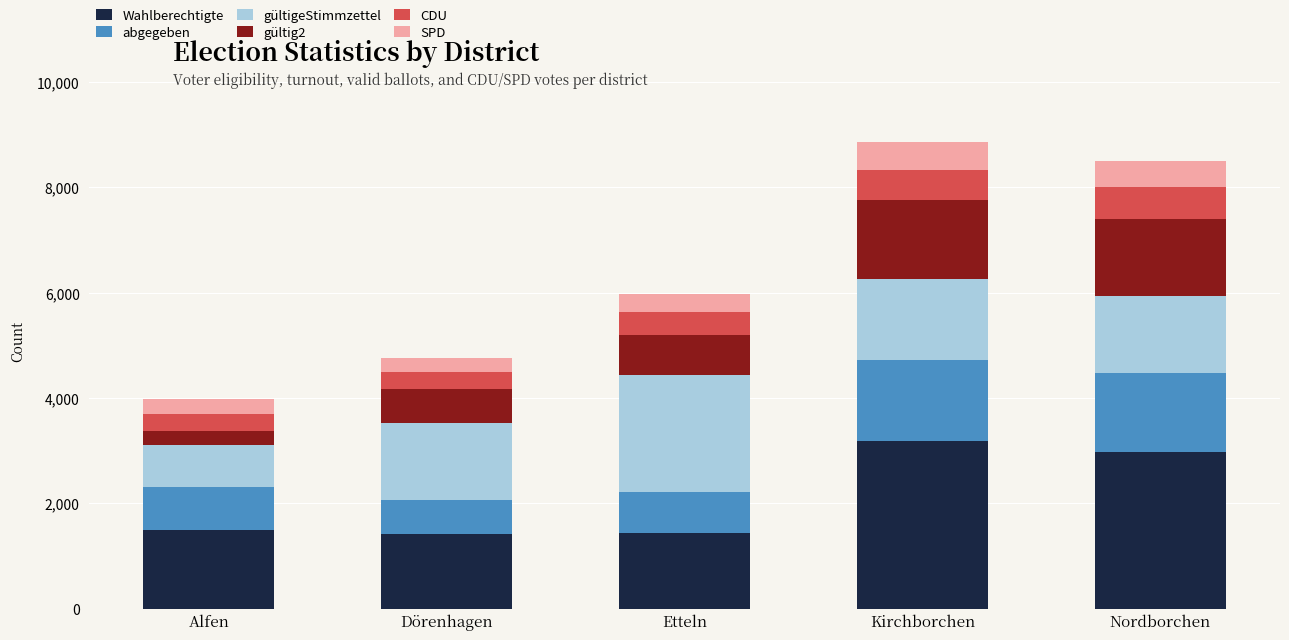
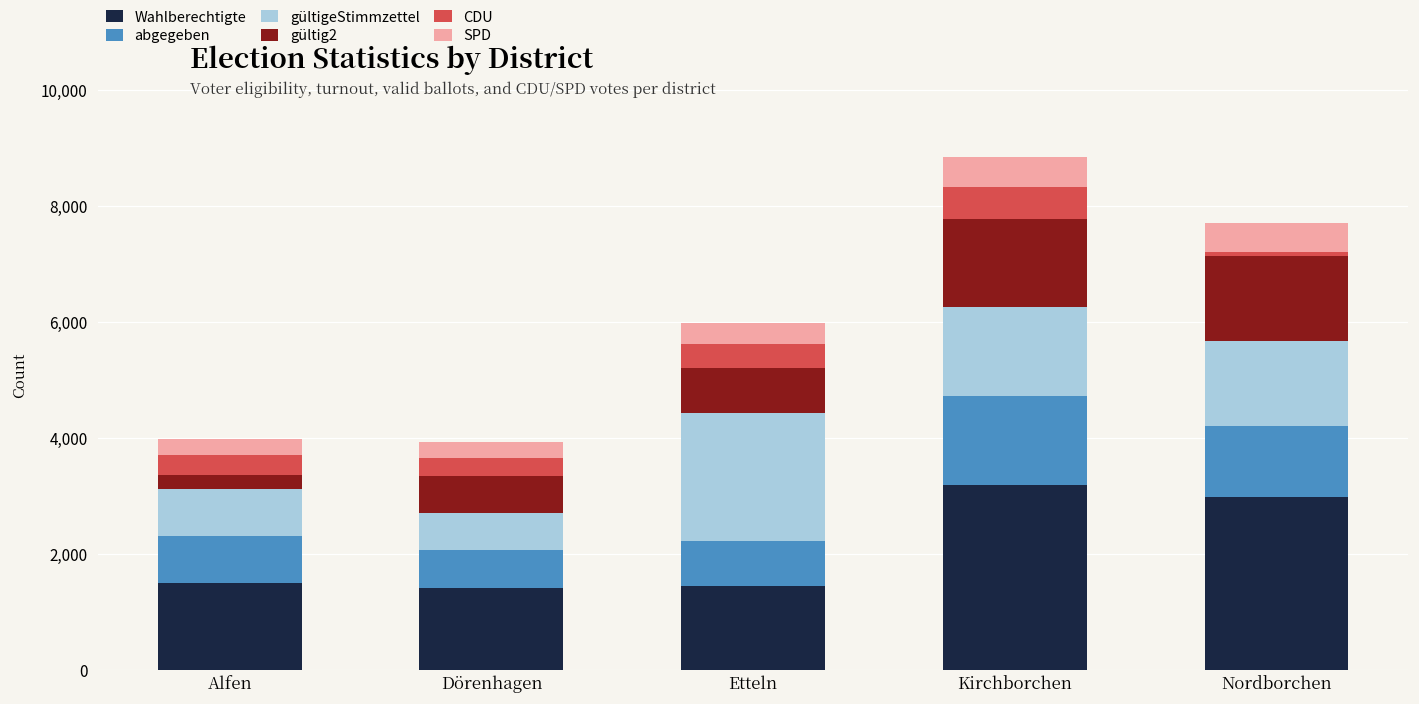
  {
    "Wahlberechtigte": {
      "Alfen": "1,500",
      "Dörenhagen": "1,400",
      "Etteln": "1,400",
      "Kirchborchen": "3,200",
      "Nordborchen": "3,000"
    },
    "abgegeben": {
      "Alfen": "800",
      "Dörenhagen": "600",
      "Etteln": "800",
      "Kirchborchen": "1,500",
-     "Nordborchen": "1,500"
+     "Nordborchen": "1,200"
    },
    "gültigeStimmzettel": {
      "Alfen": "800",
-     "Dörenhagen": "1,500",
+     "Dörenhagen": "600",
      "Etteln": "2,200",
      "Kirchborchen": "1,500",
      "Nordborchen": "1,500"
    },
    "gültig2": {
      "Alfen": "300",
      "Dörenhagen": "600",
      "Etteln": "800",
      "Kirchborchen": "1,500",
      "Nordborchen": "1,500"
    },
    "CDU": {
      "Alfen": "300",
      "Dörenhagen": "300",
      "Etteln": "400",
      "Kirchborchen": "600",
-     "Nordborchen": "600"
+     "Nordborchen": "100"
    },
    "SPD": {
      "Alfen": "300",
      "Dörenhagen": "300",
      "Etteln": "400",
      "Kirchborchen": "500",
      "Nordborchen": "500"
    }
  }
